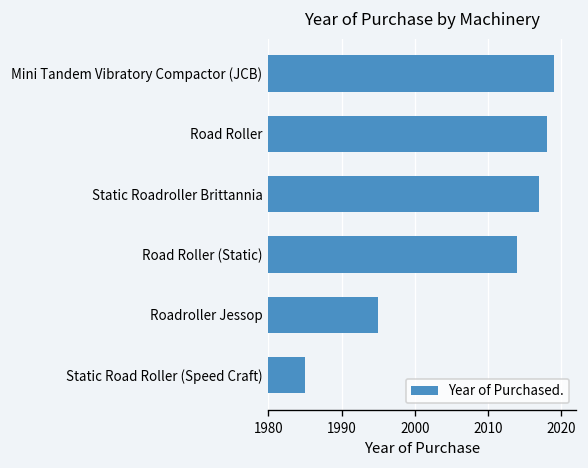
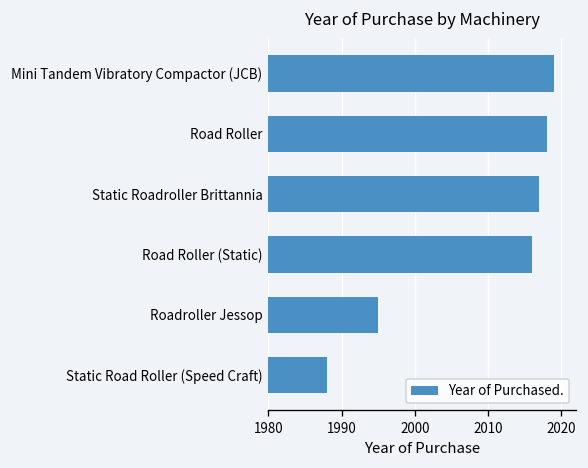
  {
    "Mini Tandem Vibratory Compactor (JCB)": 2019,
    "Road Roller": 2018,
    "Static Roadroller Brittannia": 2017,
-   "Road Roller (Static)": 2014,
+   "Road Roller (Static)": 2016,
    "Roadroller Jessop": 1995,
-   "Static Road Roller (Speed Craft)": 1985
+   "Static Road Roller (Speed Craft)": 1988
  }
